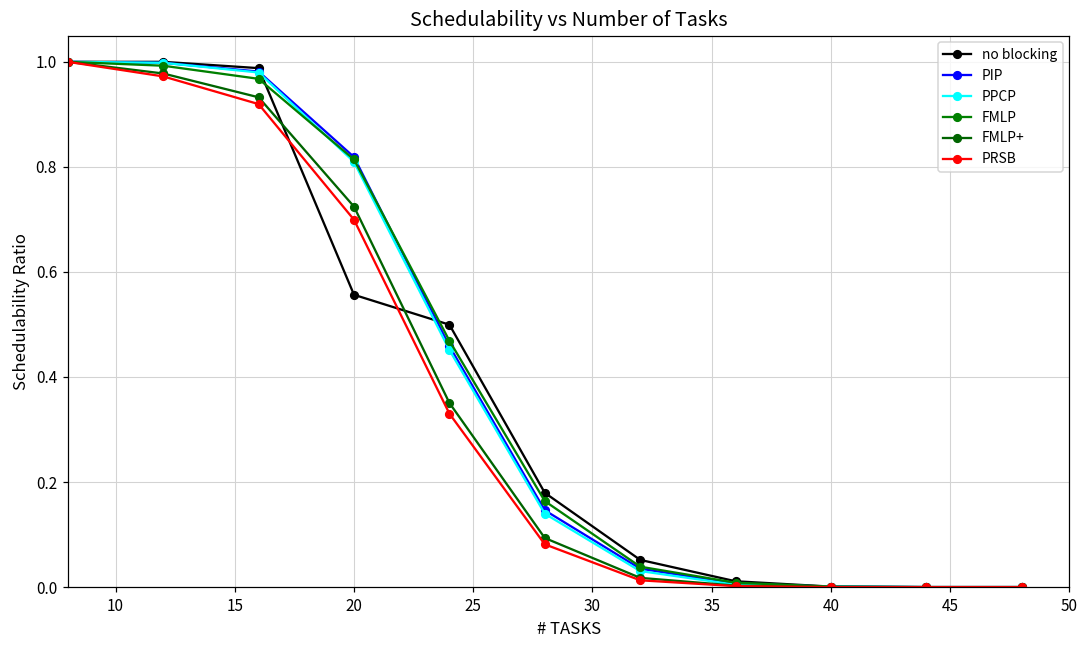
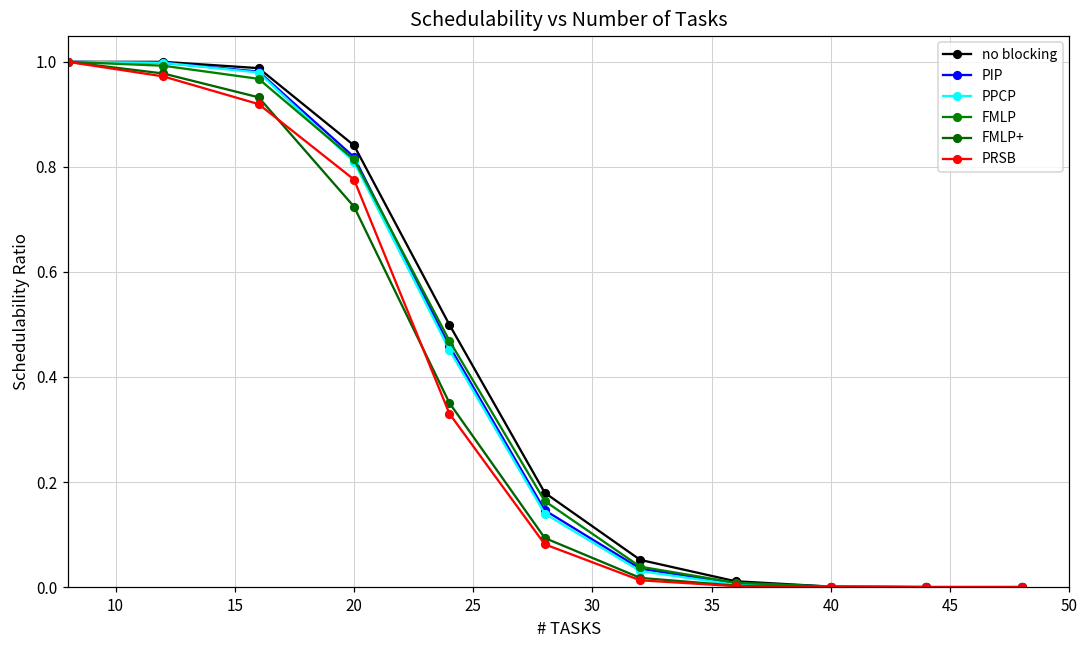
  {
    "no blocking": {
-     "20": 0.56
+     "20": 0.84
    },
    "PRSB": {
-     "20": 0.70
+     "20": 0.78
    }
  }
